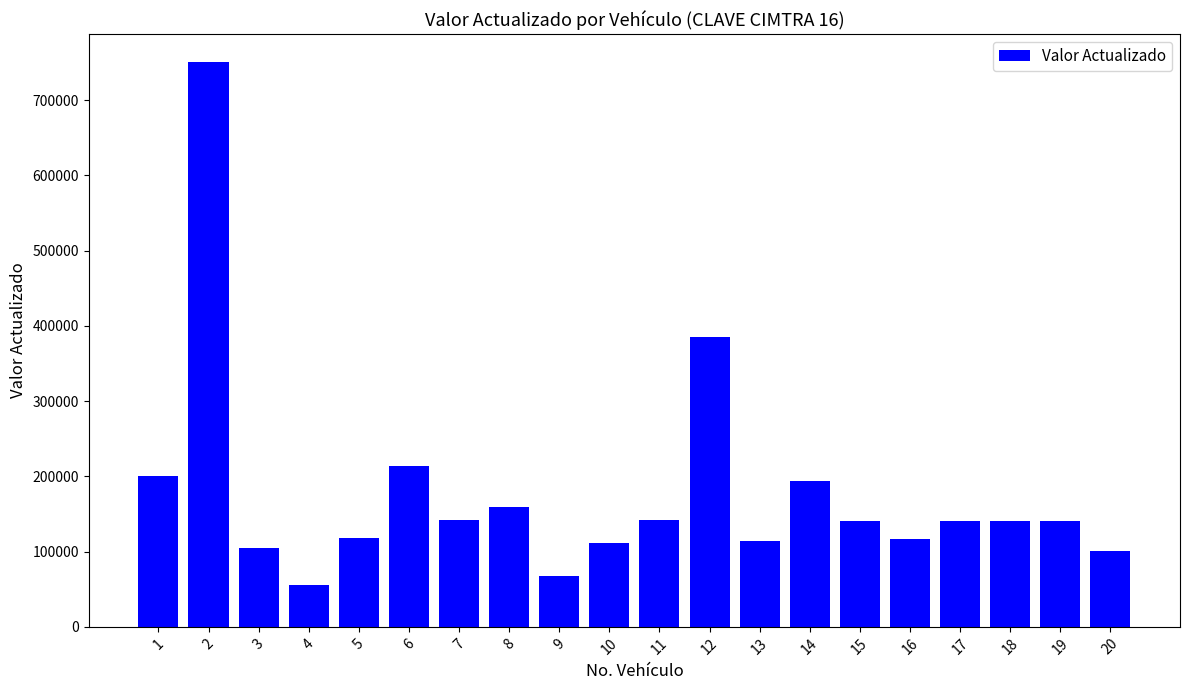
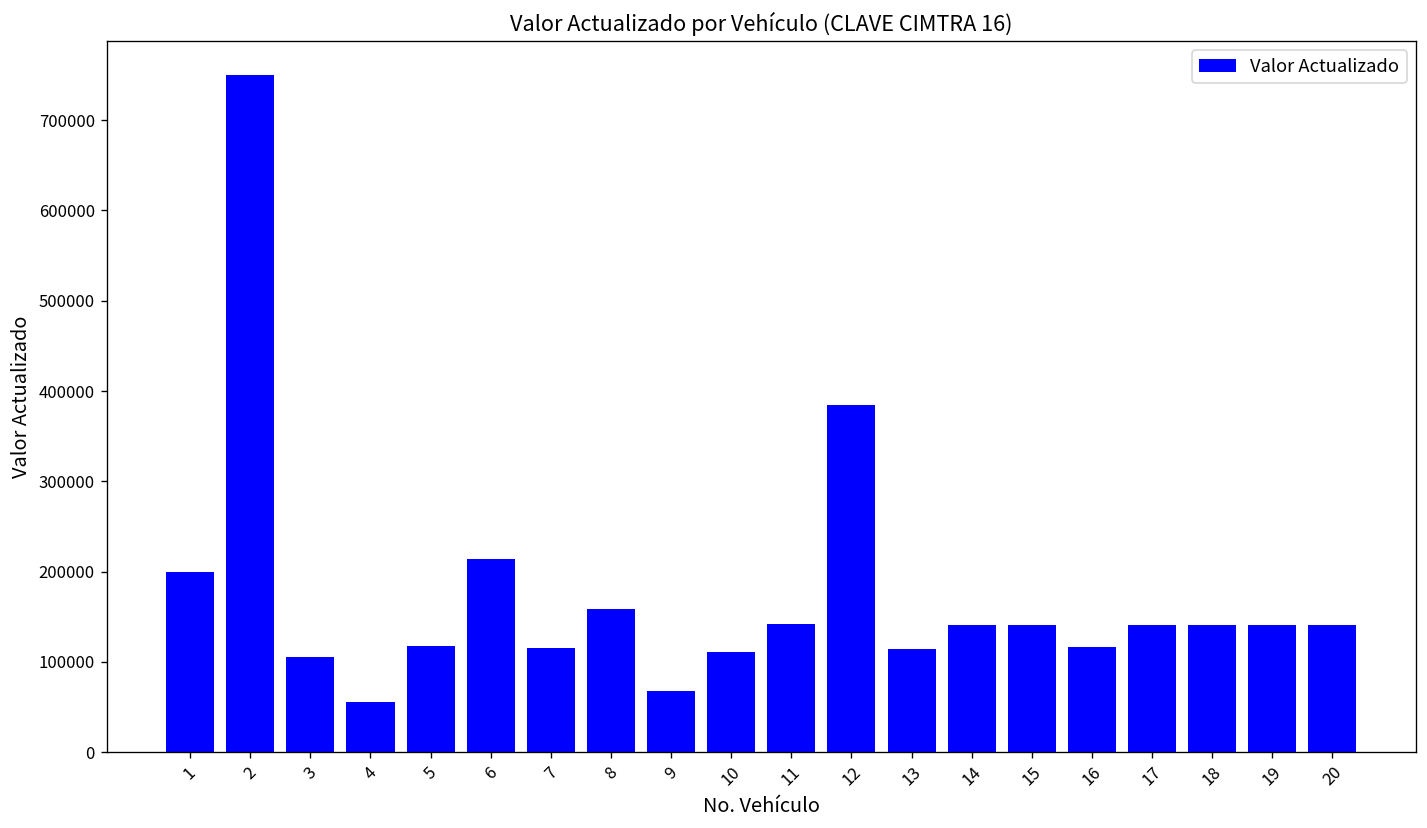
  {
    "1": 200000,
    "2": 750000,
    "3": 110000,
    "4": 60000,
    "5": 120000,
    "6": 210000,
-   "7": 140000,
+   "7": 120000,
    "8": 160000,
    "9": 70000,
    "10": 110000,
    "11": 140000,
    "12": 380000,
    "13": 110000,
-   "14": 190000,
+   "14": 140000,
    "15": 140000,
    "16": 120000,
    "17": 140000,
    "18": 140000,
    "19": 140000,
-   "20": 100000
+   "20": 140000
  }
